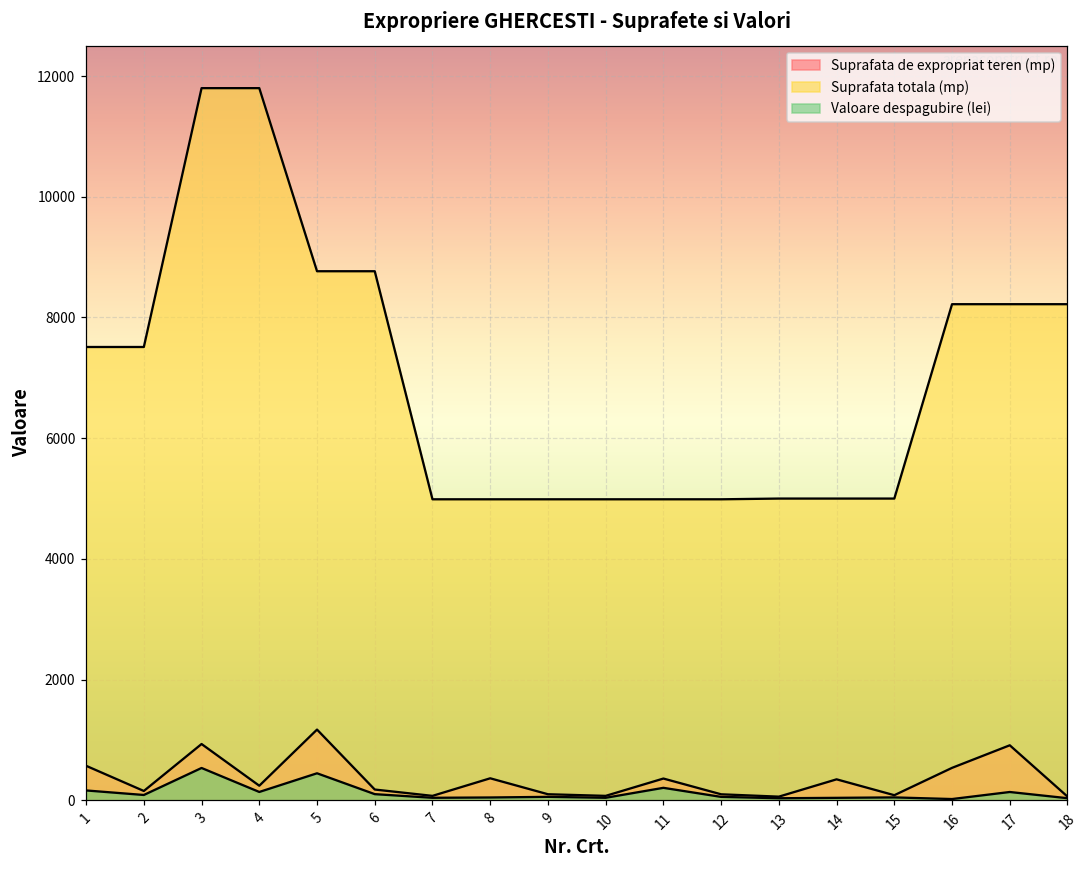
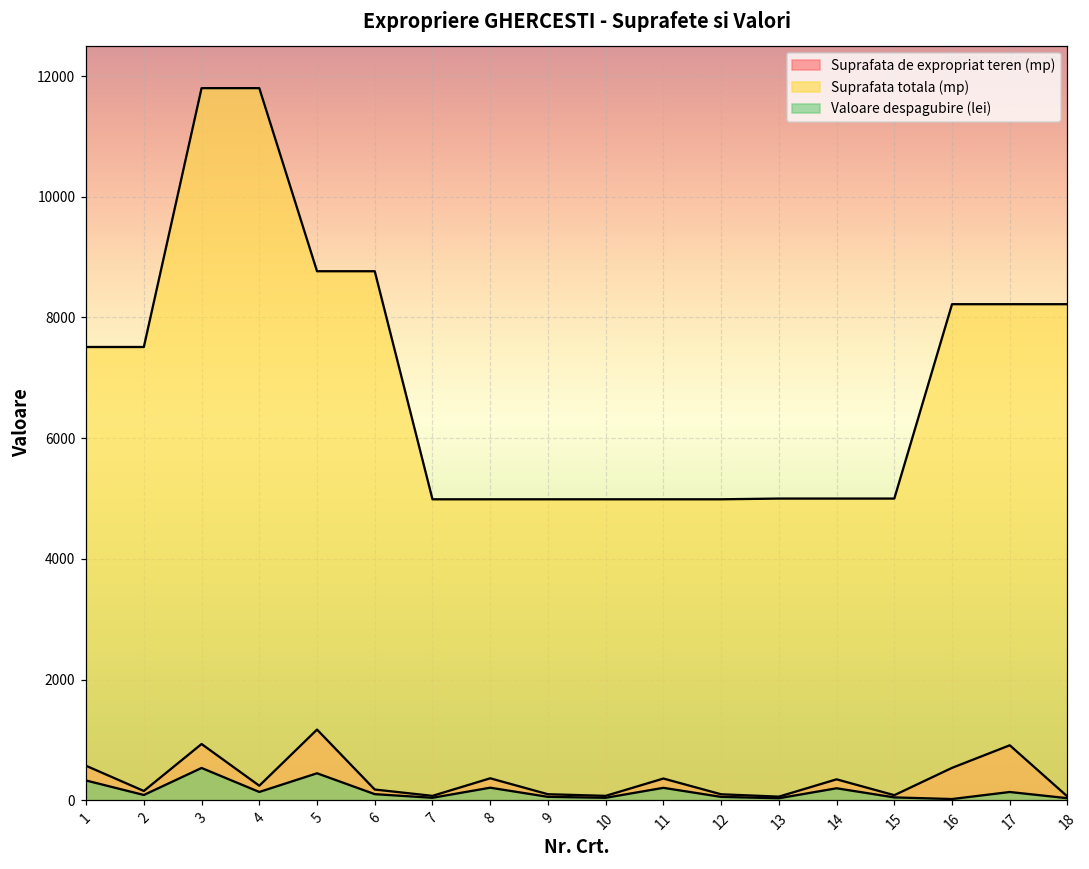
  {
    "Suprafata de expropriat teren (mp)": {
      "1": 600,
      "2": 200,
      "3": 900,
      "4": 200,
      "5": 1200,
      "6": 200,
      "8": 400,
      "11": 400,
      "14": 300,
      "16": 500,
      "17": 900
    },
    "Suprafata totala (mp)": {
      "1": 7500,
      "2": 7500,
      "3": 11800,
      "4": 11800,
      "5": 8800,
      "6": 8800,
      "7": 5000,
      "8": 5000,
      "9": 5000,
      "10": 5000,
      "11": 5000,
      "12": 5000,
      "13": 5000,
      "14": 5000,
      "15": 5000,
      "16": 8200,
      "17": 8200,
      "18": 8200
    },
    "Valoare despagubire (lei)": {
-     "1": 200,
+     "1": 300,
      "2": 100,
      "3": 500,
      "4": 100,
      "5": 400,
      "6": 100,
-     "8": 0,
+     "8": 200,
      "11": 200,
-     "14": 0,
+     "14": 200,
      "16": 0,
      "17": 100
    }
  }
